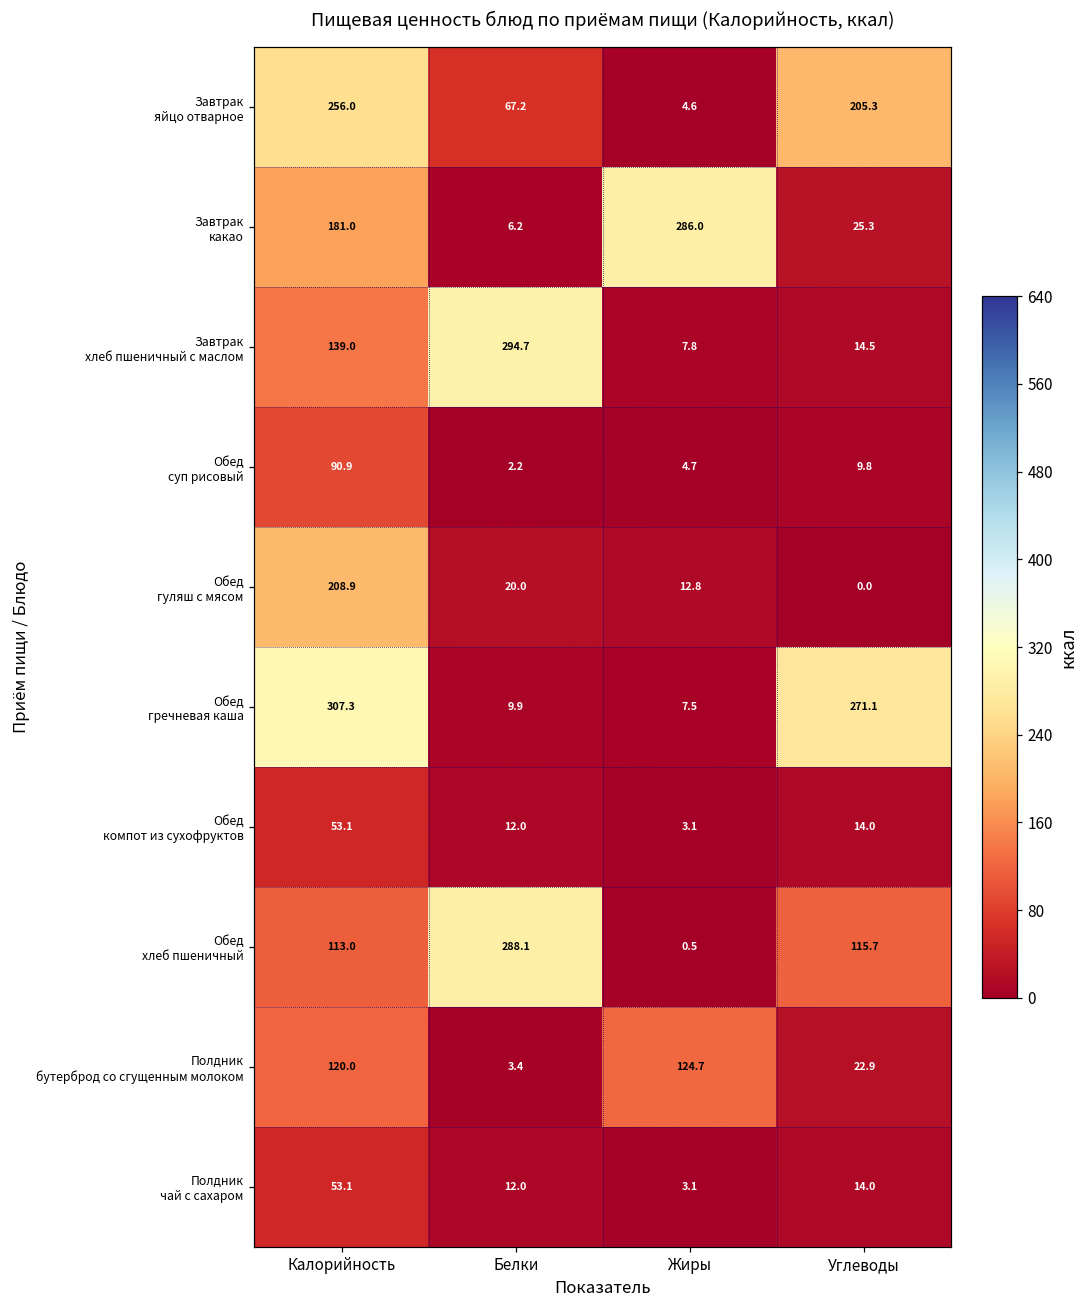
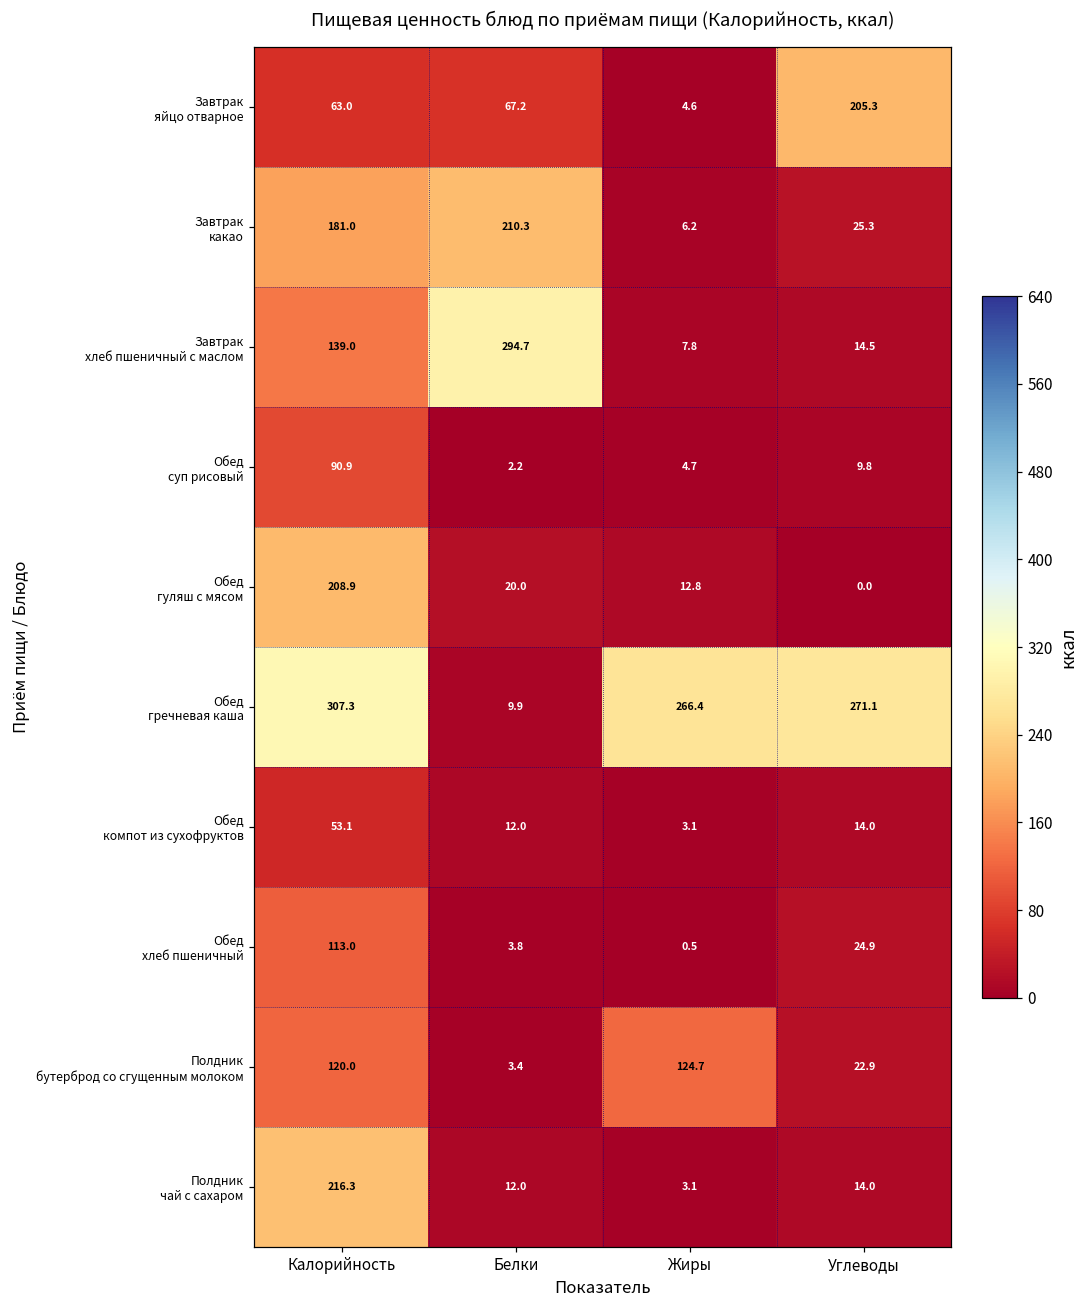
  {
    "Завтрак яйцо отварное": {
-     "Калорийность": 256.0,
+     "Калорийность": 63.0,
      "Белки": 67.2,
      "Жиры": 4.6,
      "Углеводы": 205.3
    },
    "Завтрак какао": {
      "Калорийность": 181.0,
-     "Белки": 6.2,
-     "Жиры": 286.0,
+     "Белки": 210.3,
+     "Жиры": 6.2,
      "Углеводы": 25.3
    },
    "Завтрак хлеб пшеничный с маслом": {
      "Калорийность": 139.0,
      "Белки": 294.7,
      "Жиры": 7.8,
      "Углеводы": 14.5
    },
    "Обед суп рисовый": {
      "Калорийность": 90.9,
      "Белки": 2.2,
      "Жиры": 4.7,
      "Углеводы": 9.8
    },
    "Обед гуляш с мясом": {
      "Калорийность": 208.9,
      "Белки": 20.0,
      "Жиры": 12.8,
      "Углеводы": 0.0
    },
    "Обед гречневая каша": {
      "Калорийность": 307.3,
      "Белки": 9.9,
-     "Жиры": 7.5,
+     "Жиры": 266.4,
      "Углеводы": 271.1
    },
    "Обед компот из сухофруктов": {
      "Калорийность": 53.1,
      "Белки": 12.0,
      "Жиры": 3.1,
      "Углеводы": 14.0
    },
    "Обед хлеб пшеничный": {
      "Калорийность": 113.0,
-     "Белки": 288.1,
+     "Белки": 3.8,
      "Жиры": 0.5,
-     "Углеводы": 115.7
+     "Углеводы": 24.9
    },
    "Полдник бутерброд со сгущенным молоком": {
      "Калорийность": 120.0,
      "Белки": 3.4,
      "Жиры": 124.7,
      "Углеводы": 22.9
    },
    "Полдник чай с сахаром": {
-     "Калорийность": 53.1,
+     "Калорийность": 216.3,
      "Белки": 12.0,
      "Жиры": 3.1,
      "Углеводы": 14.0
    }
  }
